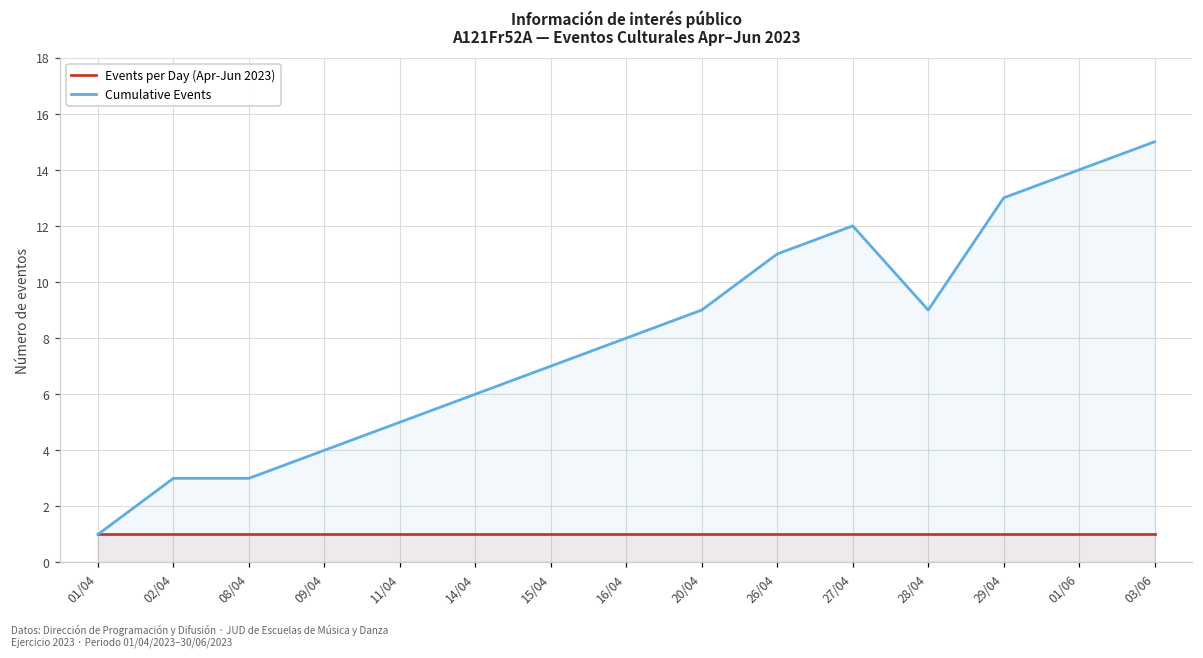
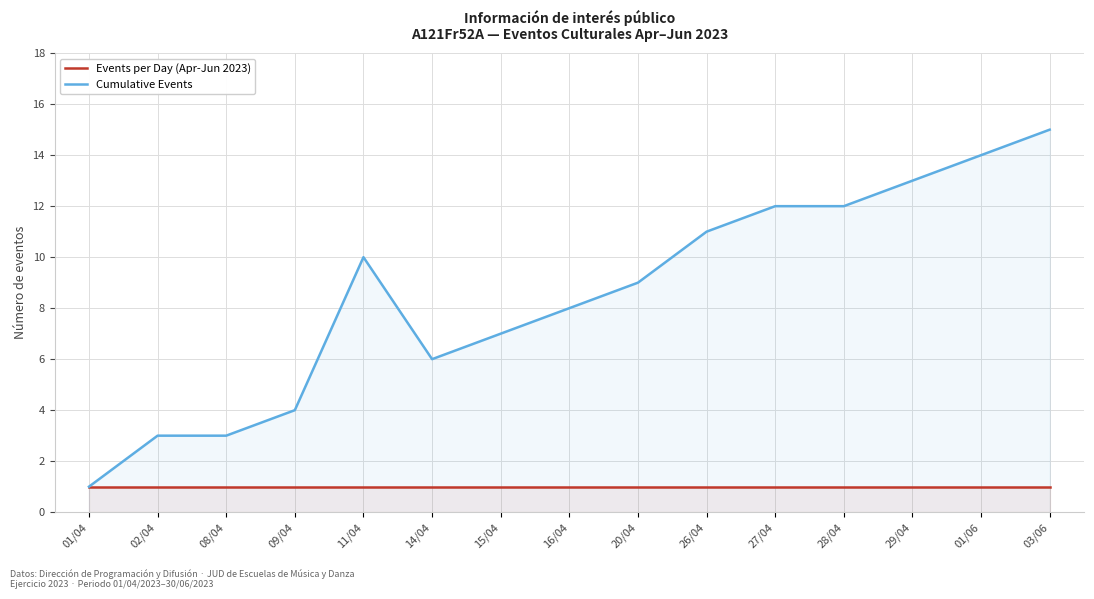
  {
    "Events per Day (Apr-Jun 2023)": {
      "02/04": 1,
      "08/04": 1,
      "09/04": 1,
      "11/04": 1,
      "14/04": 1,
      "15/04": 1,
      "16/04": 1,
      "20/04": 1,
      "26/04": 1,
      "27/04": 1,
      "28/04": 1,
      "29/04": 1,
      "01/06": 1,
      "03/06": 1
    },
    "Cumulative Events": {
      "02/04": 3,
      "08/04": 3,
      "09/04": 4,
-     "11/04": 5,
+     "11/04": 10,
      "14/04": 6,
      "15/04": 7,
      "16/04": 8,
      "20/04": 9,
      "26/04": 11,
      "27/04": 12,
-     "28/04": 9,
+     "28/04": 12,
      "29/04": 13,
      "01/06": 14,
      "03/06": 15
    }
  }
